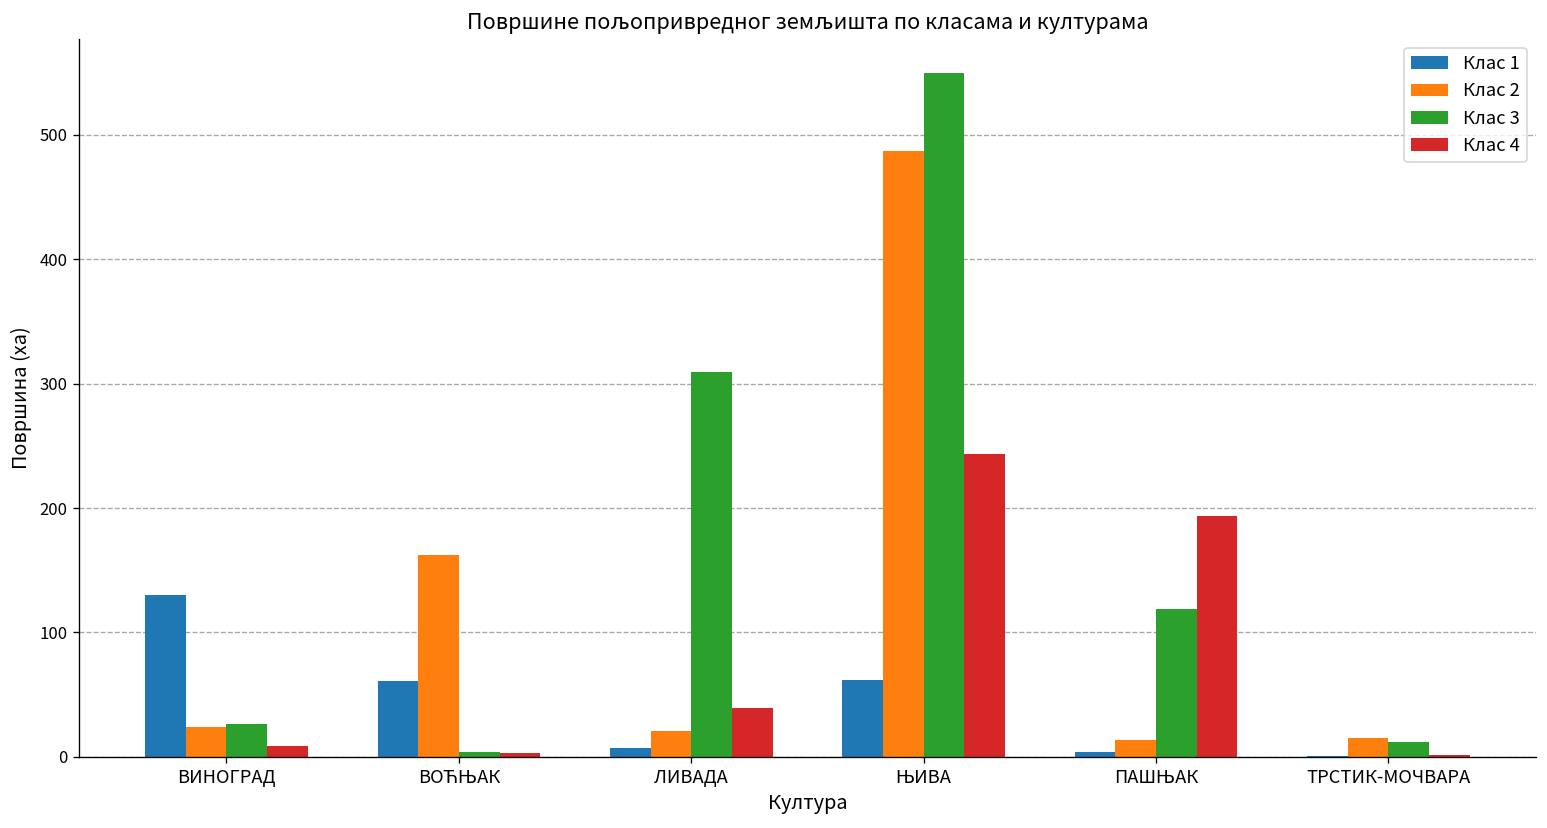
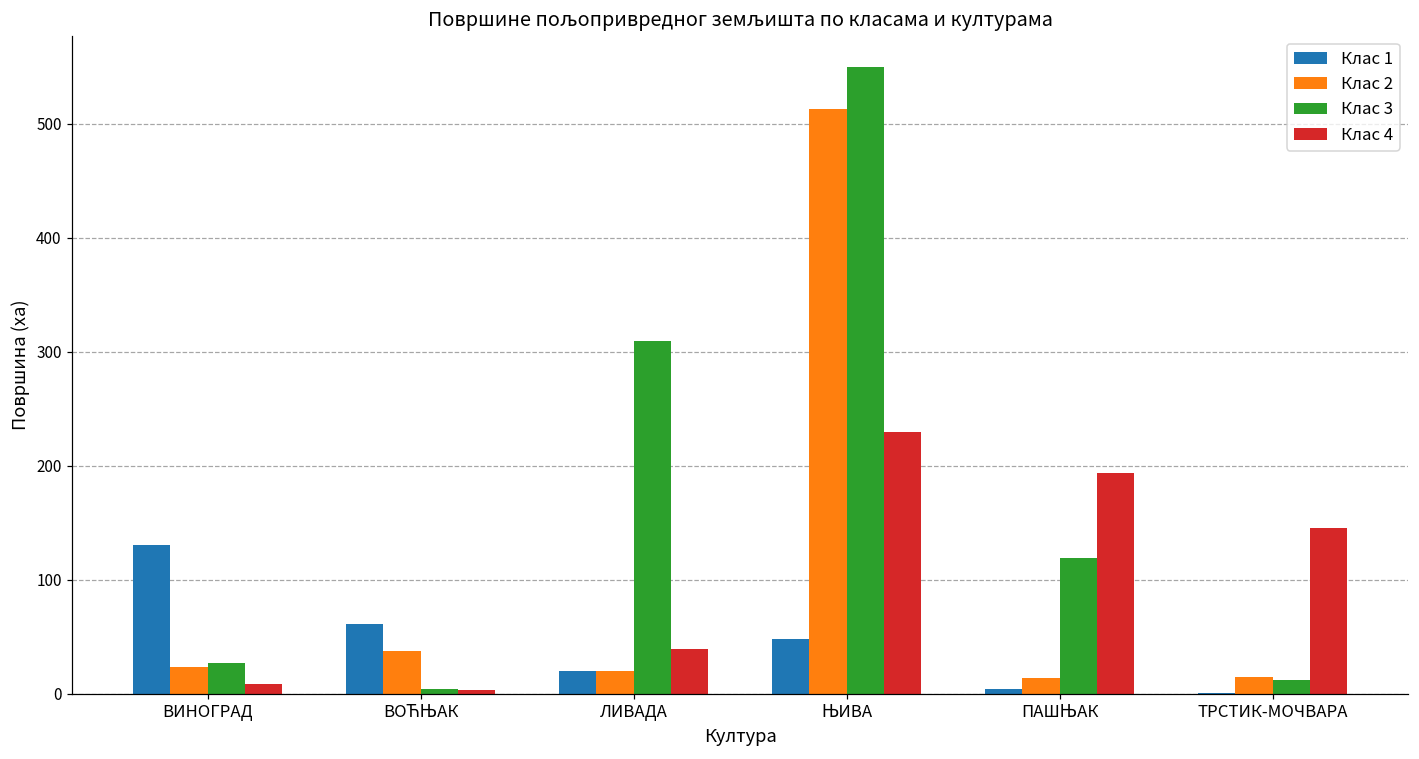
  {
    "Клас 1": {
      "ВИНОГРАД": 131,
      "ВОЋЊАК": 61,
-     "ЛИВАДА": 7,
-     "ЊИВА": 62,
+     "ЛИВАДА": 20,
+     "ЊИВА": 48,
      "ПАШЊАК": 4
    },
    "Клас 2": {
      "ВИНОГРАД": 24,
-     "ВОЋЊАК": 162,
+     "ВОЋЊАК": 37,
      "ЛИВАДА": 20,
-     "ЊИВА": 487,
+     "ЊИВА": 513,
      "ПАШЊАК": 14,
      "ТРСТИК-МОЧВАРА": 15
    },
    "Клас 3": {
      "ВИНОГРАД": 27,
      "ВОЋЊАК": 4,
      "ЛИВАДА": 309,
      "ЊИВА": 550,
      "ПАШЊАК": 119,
      "ТРСТИК-МОЧВАРА": 12
    },
    "Клас 4": {
      "ВИНОГРАД": 9,
      "ВОЋЊАК": 3,
      "ЛИВАДА": 40,
-     "ЊИВА": 244,
+     "ЊИВА": 230,
      "ПАШЊАК": 194,
-     "ТРСТИК-МОЧВАРА": 2
+     "ТРСТИК-МОЧВАРА": 145
    }
  }
